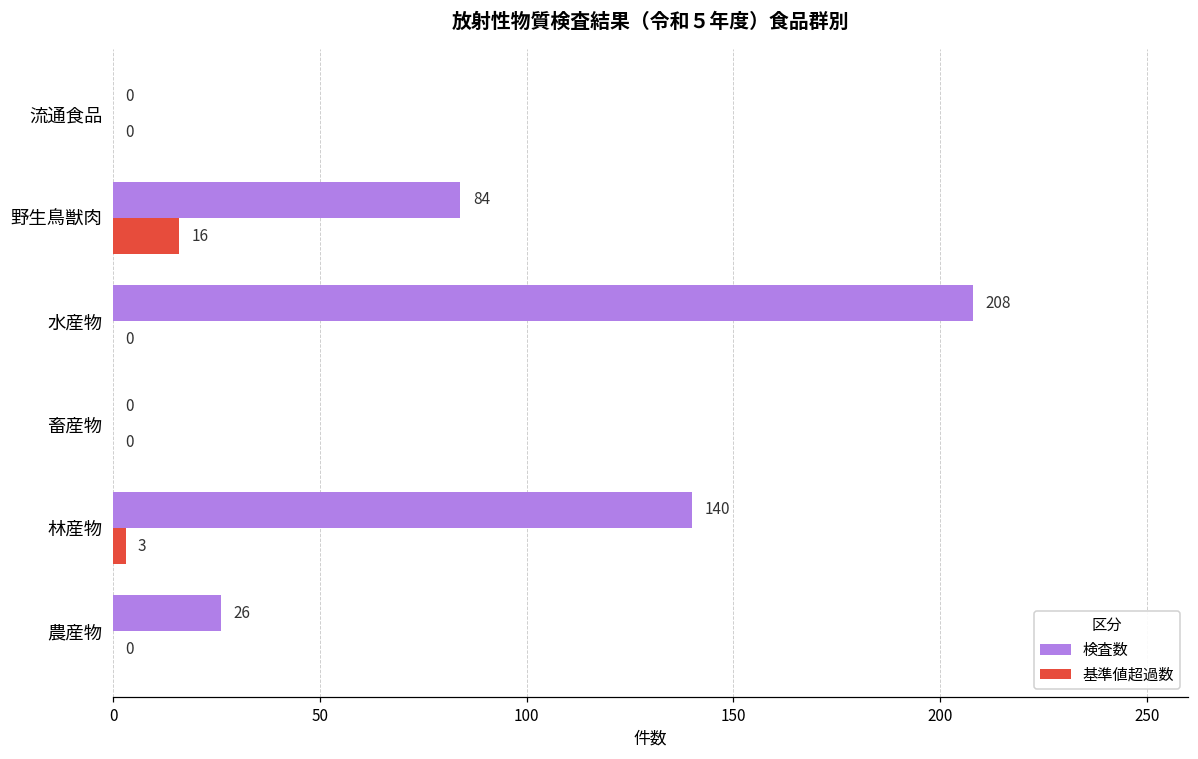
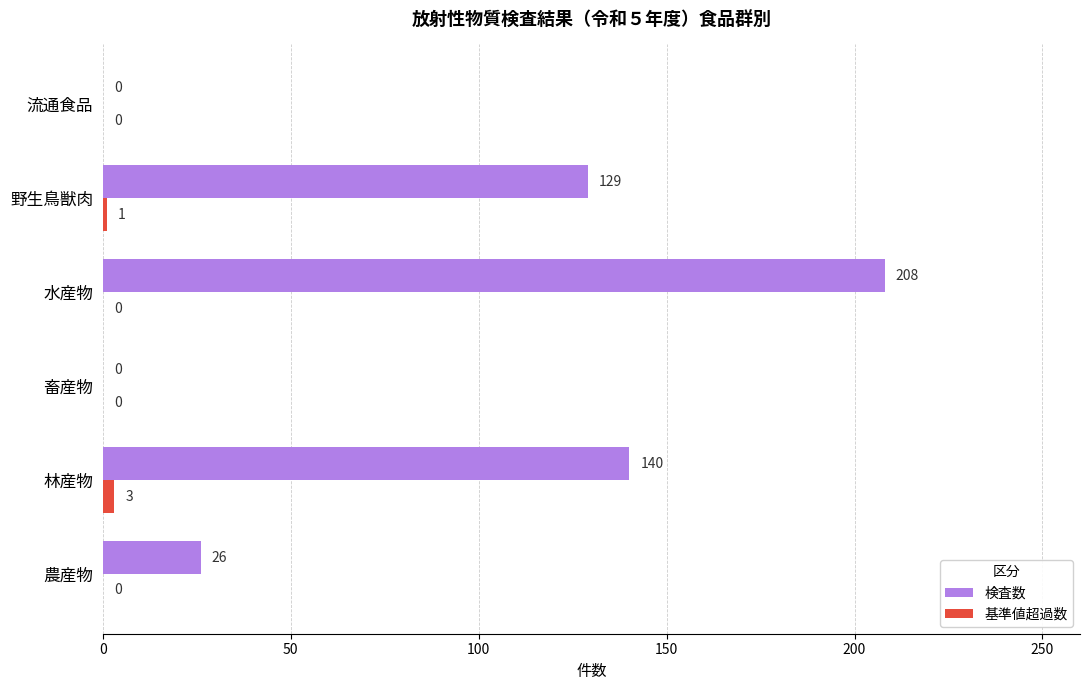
  {
    "検査数": {
      "流通食品": 0,
-     "野生鳥獣肉": 84,
+     "野生鳥獣肉": 129,
      "水産物": 208,
      "畜産物": 0,
      "林産物": 140,
      "農産物": 26
    },
    "基準値超過数": {
      "流通食品": 0,
-     "野生鳥獣肉": 16,
+     "野生鳥獣肉": 1,
      "水産物": 0,
      "畜産物": 0,
      "林産物": 3,
      "農産物": 0
    }
  }
